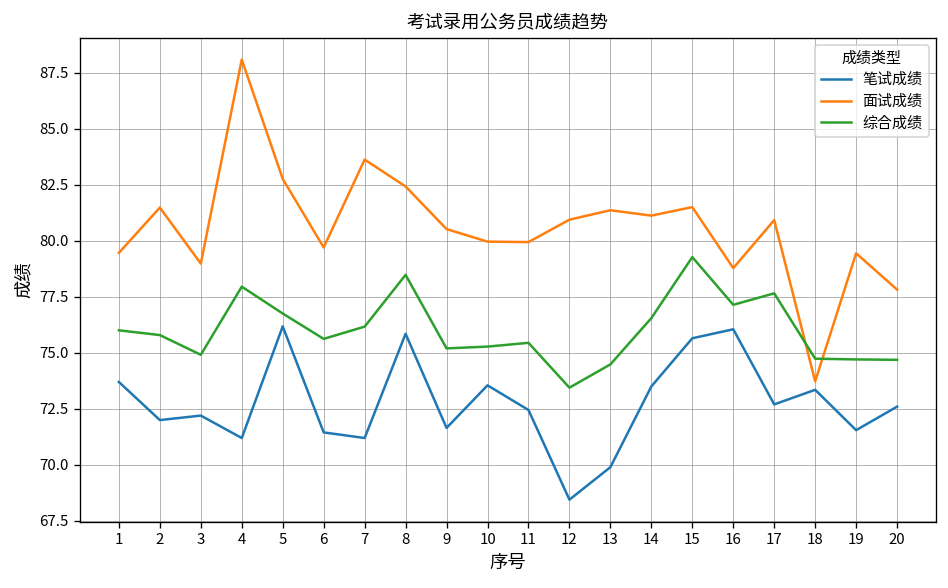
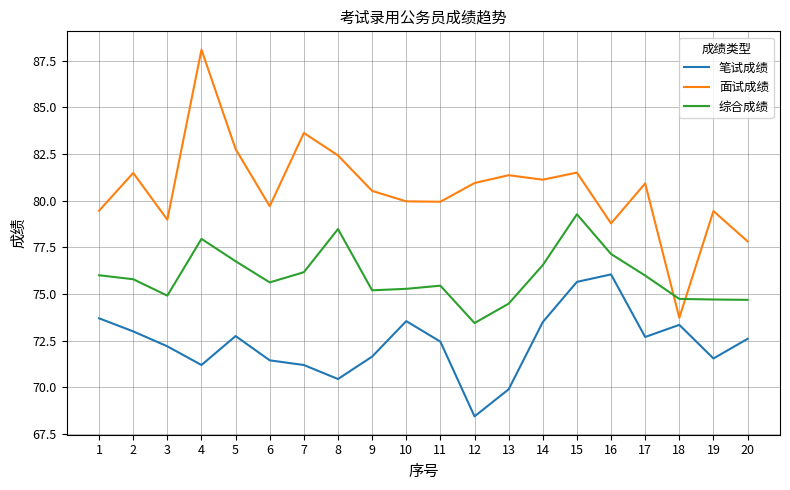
  {
    "笔试成绩": {
      "1": 73.7,
-     "2": 72,
+     "2": 73,
      "3": 72.2,
      "4": 71.2,
-     "5": 76.2,
+     "5": 72.8,
      "6": 71.5,
      "7": 71.2,
-     "8": 75.9,
+     "8": 70.5,
      "9": 71.7,
      "10": 73.6,
      "11": 72.5,
      "12": 68.5,
      "13": 69.9,
      "14": 73.5,
      "15": 75.7,
      "16": 76.1,
      "17": 72.7,
      "18": 73.4,
      "19": 71.6,
      "20": 72.6
    },
    "面试成绩": {
      "1": 79.5,
      "2": 81.5,
      "3": 79.0,
      "4": 88.1,
      "5": 82.8,
      "6": 79.7,
      "7": 83.6,
      "8": 82.4,
      "9": 80.5,
      "10": 80.0,
      "11": 79.9,
      "12": 80.9,
      "13": 81.4,
      "14": 81.1,
      "15": 81.5,
      "16": 78.8,
      "17": 80.9,
      "18": 73.7,
      "19": 79.4,
      "20": 77.8
    },
    "综合成绩": {
      "1": 76.0,
      "2": 75.8,
      "3": 74.9,
      "4": 78.0,
      "5": 76.8,
      "6": 75.6,
      "7": 76.2,
      "8": 78.5,
      "9": 75.2,
      "10": 75.3,
      "11": 75.4,
      "12": 73.4,
      "13": 74.5,
      "14": 76.5,
      "15": 79.3,
      "16": 77.1,
-     "17": 77.7,
+     "17": 76.0,
      "18": 74.7,
      "19": 74.7,
      "20": 74.7
    }
  }
